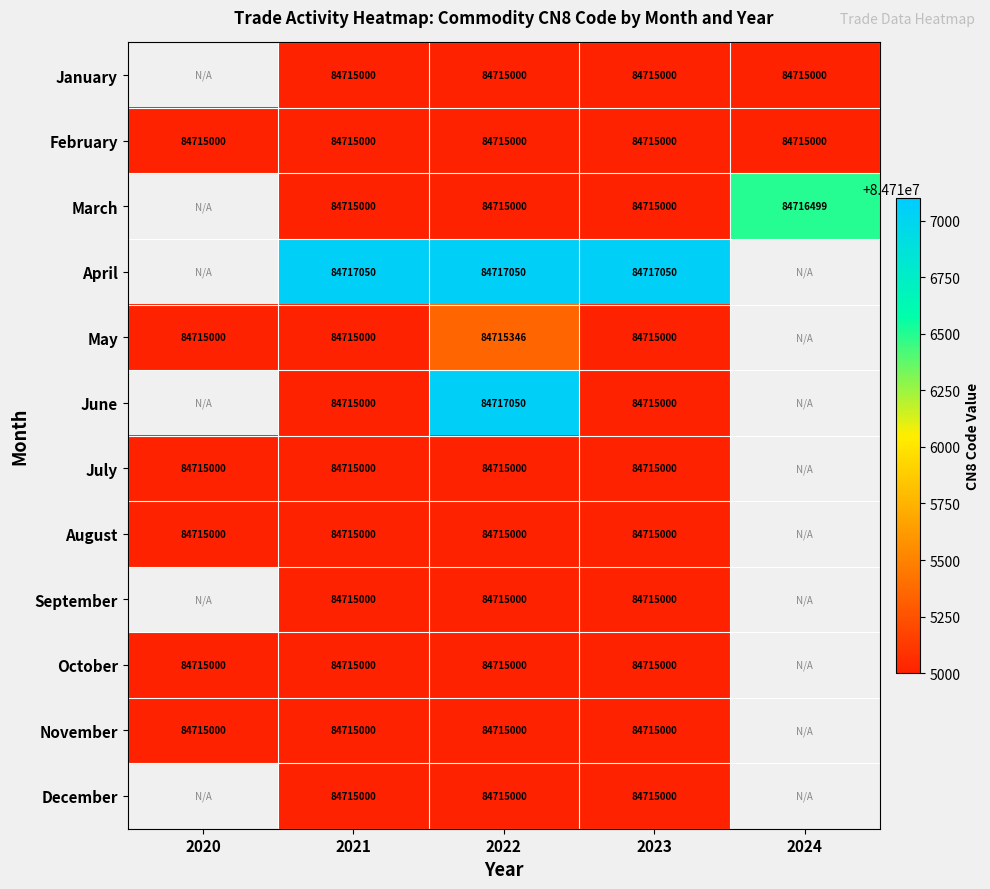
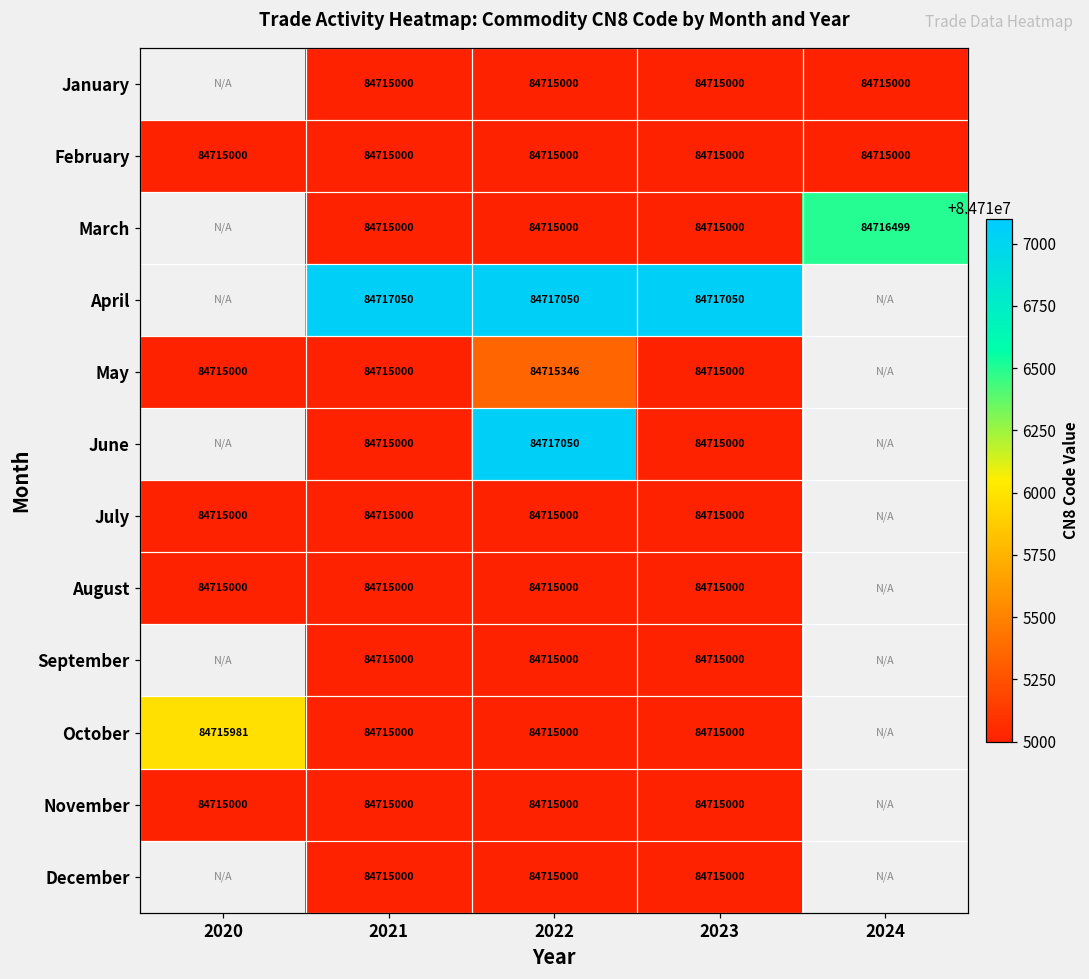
  {
    "January": {
      "2021": 84715000,
      "2022": 84715000,
      "2023": 84715000,
      "2024": 84715000
    },
    "February": {
      "2020": 84715000,
      "2021": 84715000,
      "2022": 84715000,
      "2023": 84715000,
      "2024": 84715000
    },
    "March": {
      "2021": 84715000,
      "2022": 84715000,
      "2023": 84715000,
      "2024": 84716499
    },
    "April": {
      "2021": 84717050,
      "2022": 84717050,
      "2023": 84717050
    },
    "May": {
      "2020": 84715000,
      "2021": 84715000,
      "2022": 84715346,
      "2023": 84715000
    },
    "June": {
      "2021": 84715000,
      "2022": 84717050,
      "2023": 84715000
    },
    "July": {
      "2020": 84715000,
      "2021": 84715000,
      "2022": 84715000,
      "2023": 84715000
    },
    "August": {
      "2020": 84715000,
      "2021": 84715000,
      "2022": 84715000,
      "2023": 84715000
    },
    "September": {
      "2021": 84715000,
      "2022": 84715000,
      "2023": 84715000
    },
    "October": {
-     "2020": 84715000,
+     "2020": 84715981,
      "2021": 84715000,
      "2022": 84715000,
      "2023": 84715000
    },
    "November": {
      "2020": 84715000,
      "2021": 84715000,
      "2022": 84715000,
      "2023": 84715000
    },
    "December": {
      "2021": 84715000,
      "2022": 84715000,
      "2023": 84715000
    }
  }
